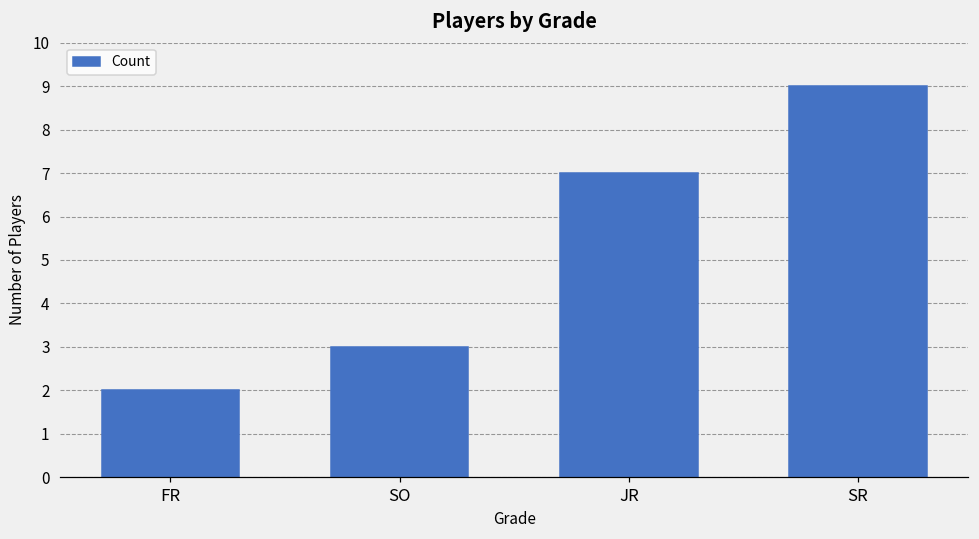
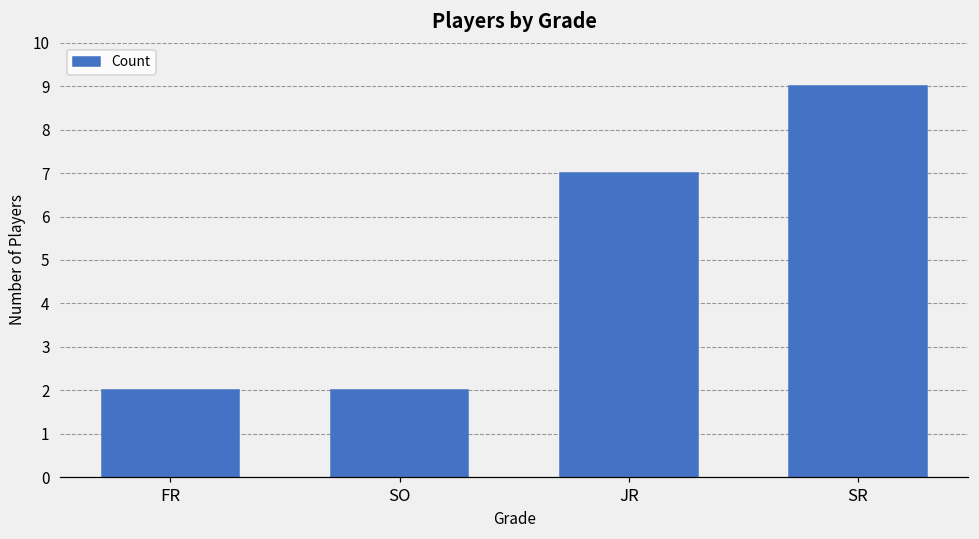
  {
    "FR": 2,
-   "SO": 3,
+   "SO": 2,
    "JR": 7,
    "SR": 9
  }
